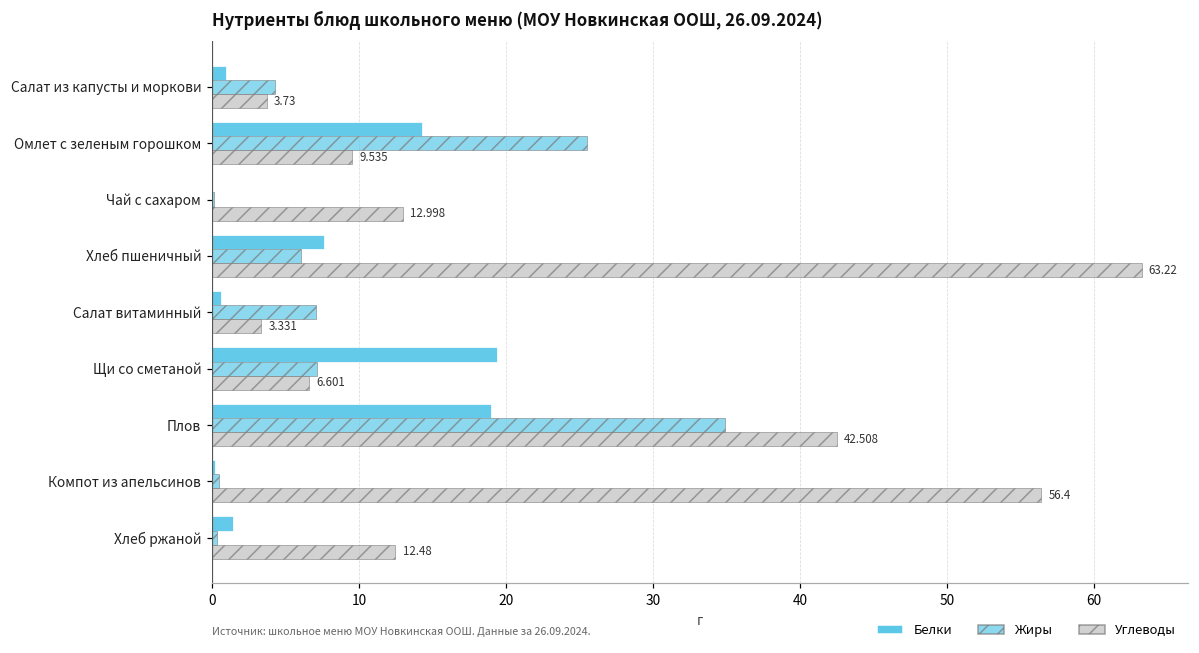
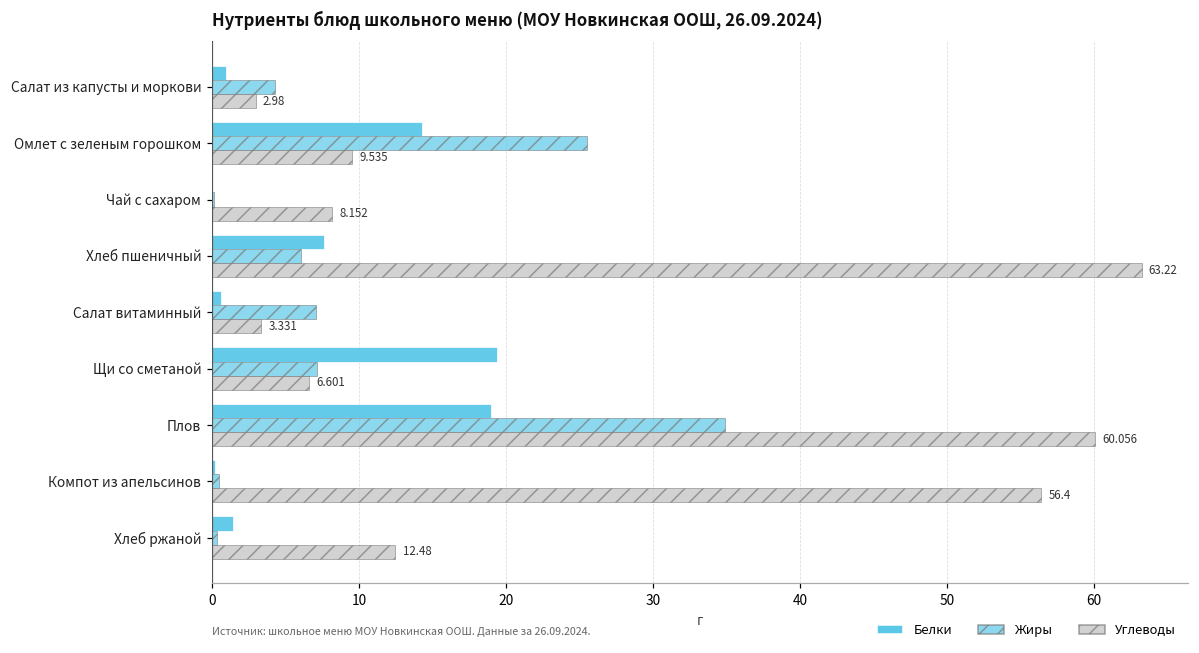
  {
    "Углеводы": {
-     "Салат из капусты и моркови": 3.73,
+     "Салат из капусты и моркови": 2.98,
      "Омлет с зеленым горошком": 9.535,
-     "Чай с сахаром": 12.998,
+     "Чай с сахаром": 8.152,
      "Хлеб пшеничный": 63.22,
      "Салат витаминный": 3.331,
      "Щи со сметаной": 6.601,
-     "Плов": 42.508,
+     "Плов": 60.056,
      "Компот из апельсинов": 56.4,
      "Хлеб ржаной": 12.48
    }
  }
